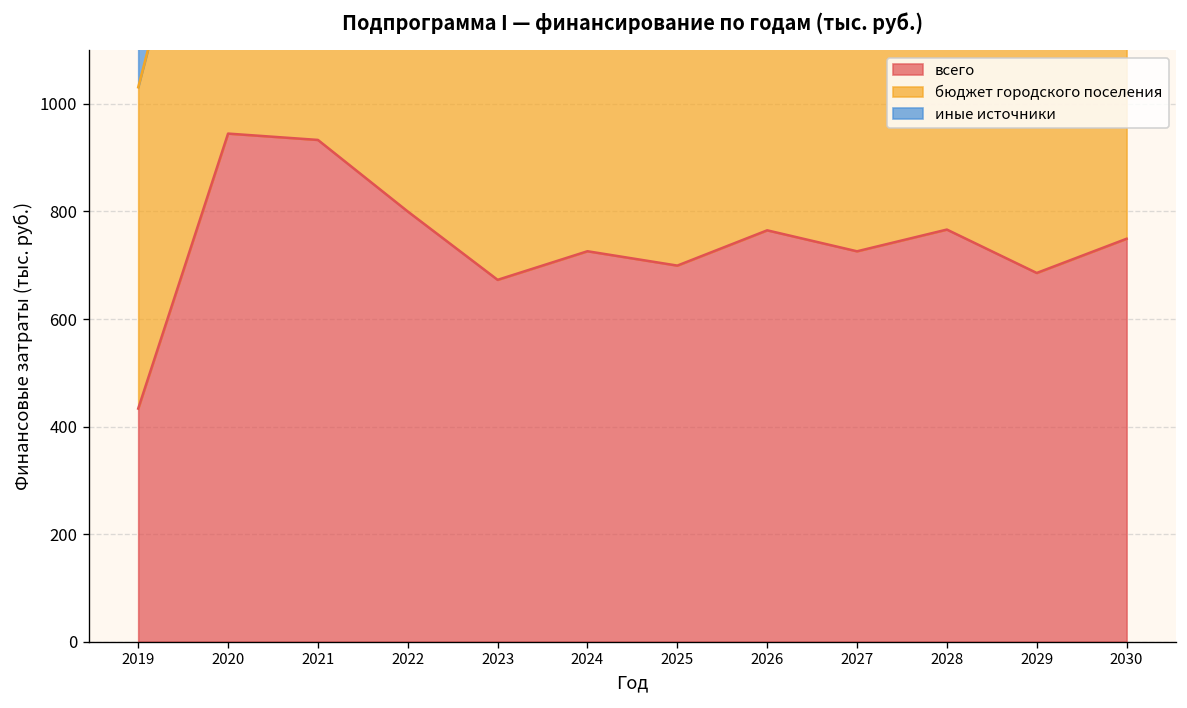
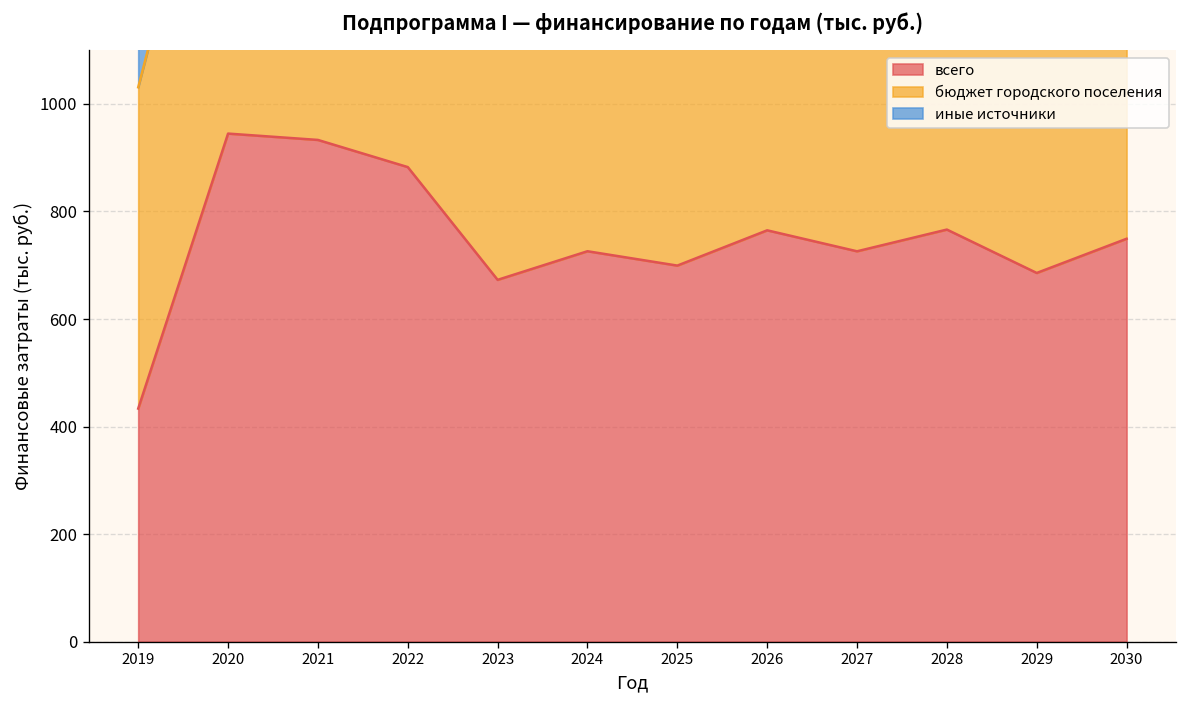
  {
    "всего": {
      "2019": 430,
      "2020": 940,
      "2021": 930,
-     "2022": 800,
+     "2022": 880,
      "2023": 670,
      "2024": 730,
      "2025": 700,
      "2026": 770,
      "2027": 730,
      "2028": 770,
      "2029": 690,
      "2030": 750
    },
    "бюджет городского поселения": {
      "2019": 600
    }
  }
